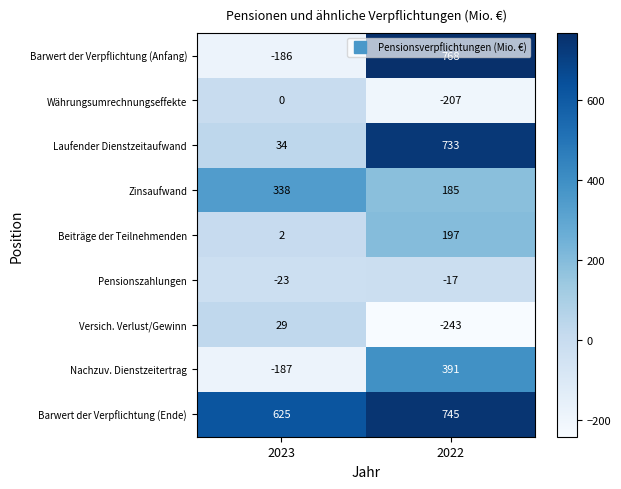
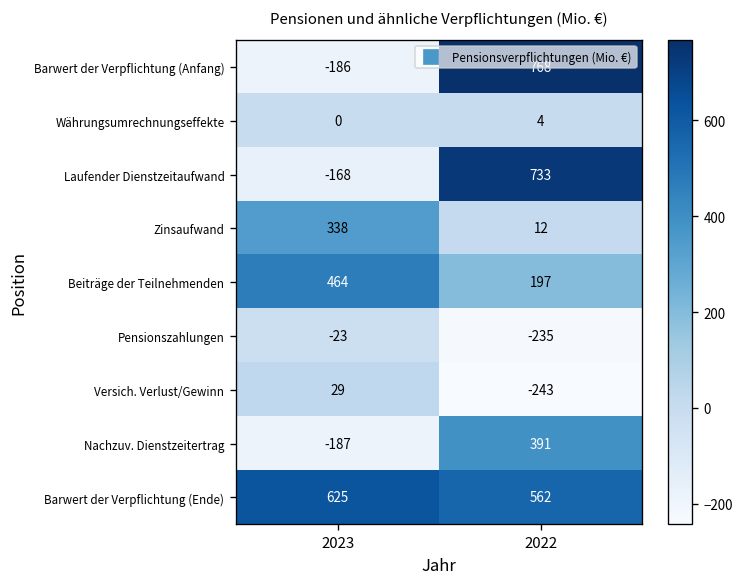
  {
    "Barwert der Verpflichtung (Anfang)": {
      "2023": -186
    },
    "Währungsumrechnungseffekte": {
      "2023": 0,
-     "2022": -207
+     "2022": 4
    },
    "Laufender Dienstzeitaufwand": {
-     "2023": 34,
+     "2023": -168,
      "2022": 733
    },
    "Zinsaufwand": {
      "2023": 338,
-     "2022": 185
+     "2022": 12
    },
    "Beiträge der Teilnehmenden": {
-     "2023": 2,
+     "2023": 464,
      "2022": 197
    },
    "Pensionszahlungen": {
      "2023": -23,
-     "2022": -17
+     "2022": -235
    },
    "Versich. Verlust/Gewinn": {
      "2023": 29,
      "2022": -243
    },
    "Nachzuv. Dienstzeitertrag": {
      "2023": -187,
      "2022": 391
    },
    "Barwert der Verpflichtung (Ende)": {
      "2023": 625,
-     "2022": 745
+     "2022": 562
    }
  }
